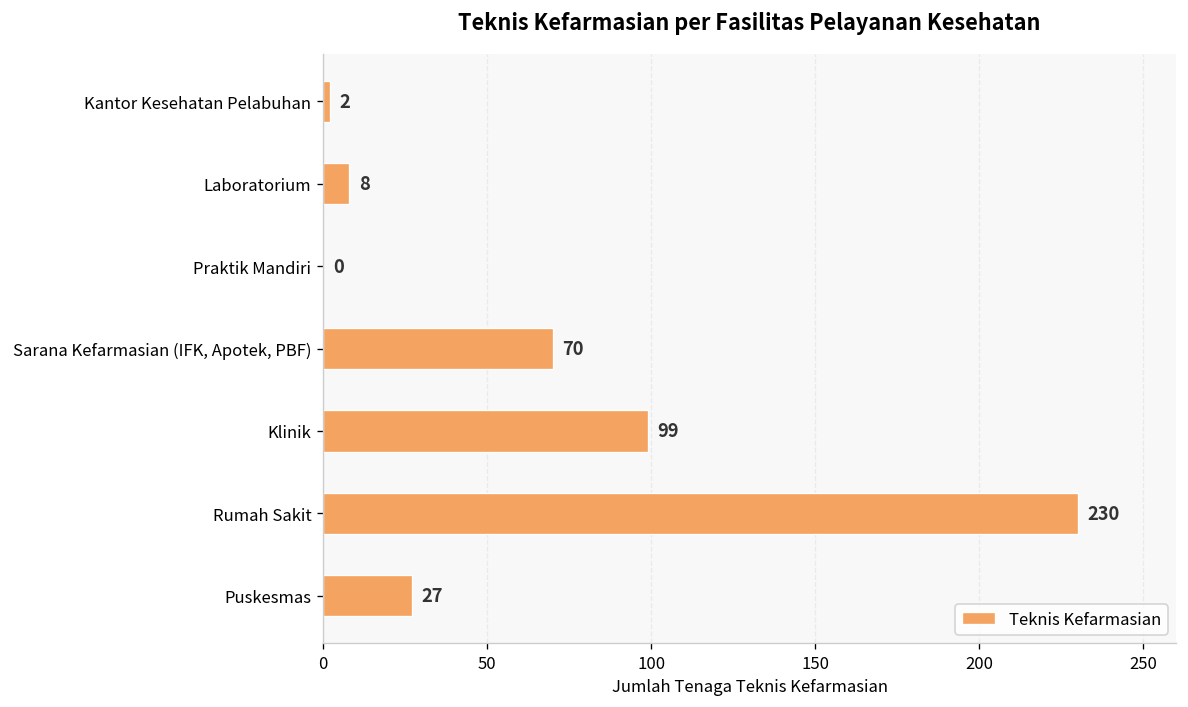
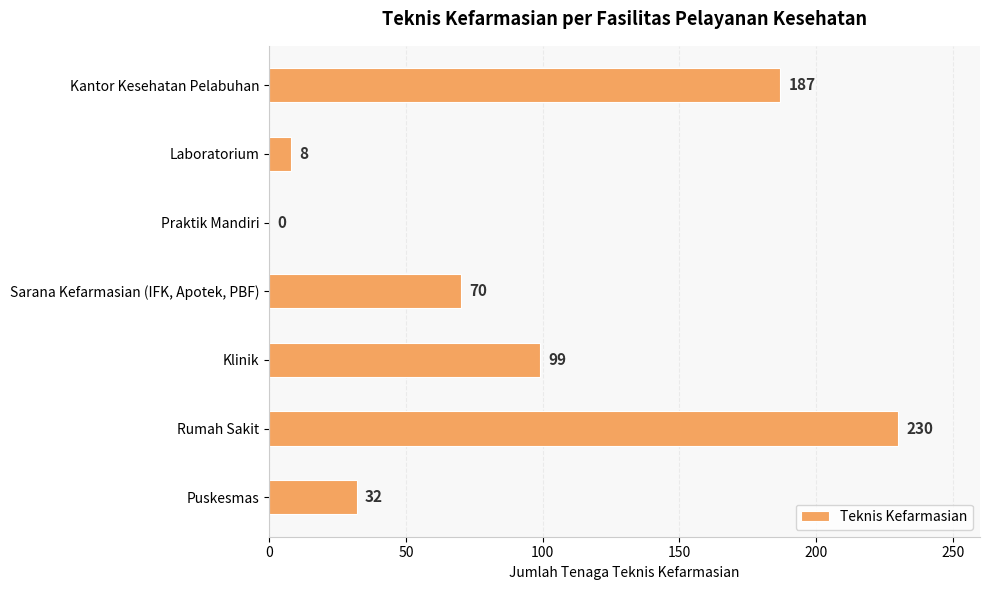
  {
-   "Kantor Kesehatan Pelabuhan": 2,
+   "Kantor Kesehatan Pelabuhan": 187,
    "Laboratorium": 8,
    "Praktik Mandiri": 0,
    "Sarana Kefarmasian (IFK, Apotek, PBF)": 70,
    "Klinik": 99,
    "Rumah Sakit": 230,
-   "Puskesmas": 27
+   "Puskesmas": 32
  }
